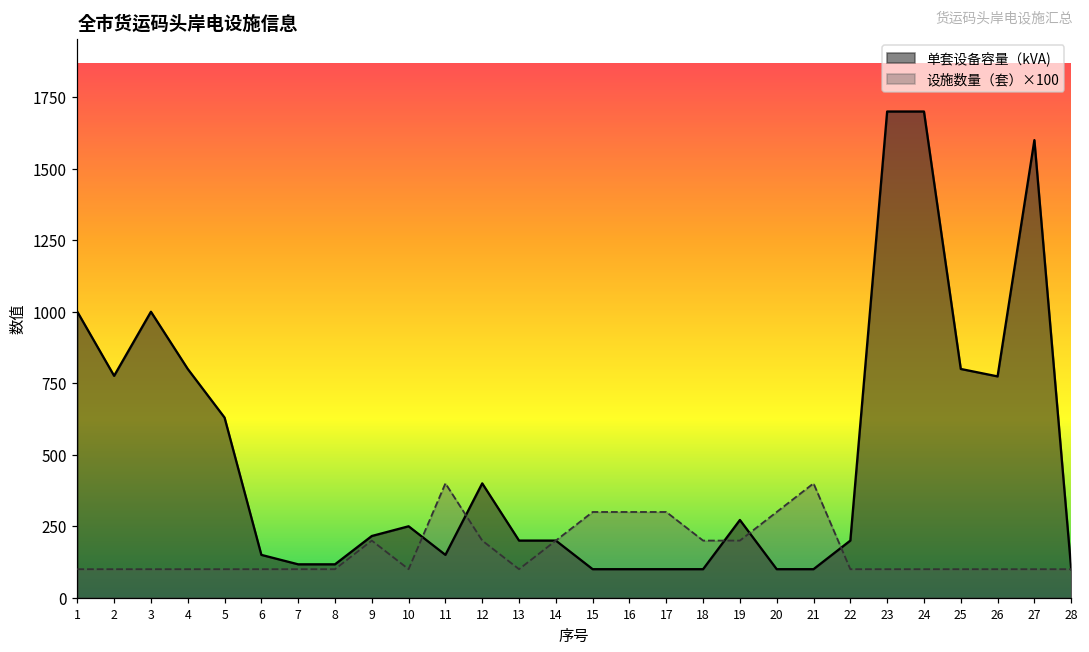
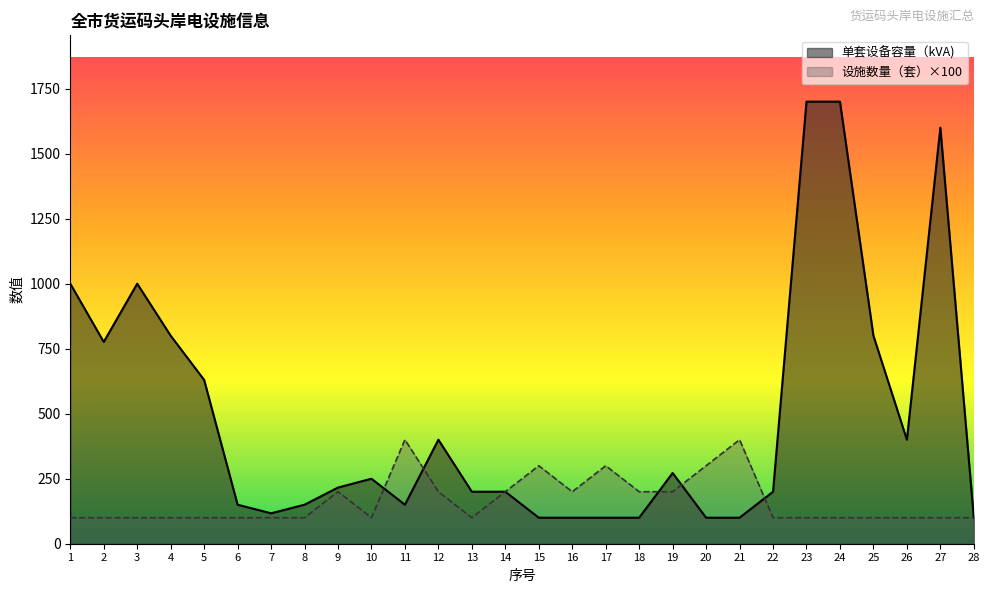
  {
    "单套设备容量（kVA)": {
      "1": 1000,
      "2": 780,
      "3": 1000,
      "4": 800,
      "5": 630,
      "6": 150,
      "7": 120,
-     "8": 120,
+     "8": 150,
      "9": 220,
      "10": 250,
      "11": 150,
      "12": 400,
      "13": 200,
      "15": 100,
      "16": 100,
      "17": 100,
      "18": 100,
      "19": 270,
      "20": 100,
      "21": 100,
      "22": 200,
      "23": 1700,
      "24": 1700,
      "25": 800,
-     "26": 770,
+     "26": 400,
      "27": 1600
    },
    "设施数量（套）×100": {
      "1": 100,
      "2": 100,
      "3": 100,
      "4": 100,
      "5": 100,
      "6": 100,
      "7": 100,
      "8": 100,
      "9": 200,
      "10": 100,
      "11": 400,
      "12": 200,
      "13": 100,
      "15": 300,
-     "16": 300,
+     "16": 200,
      "17": 300,
      "18": 200,
      "19": 200,
      "20": 300,
      "21": 400,
      "22": 100,
      "23": 100,
      "24": 100,
      "25": 100,
      "26": 100,
      "27": 100
    }
  }
